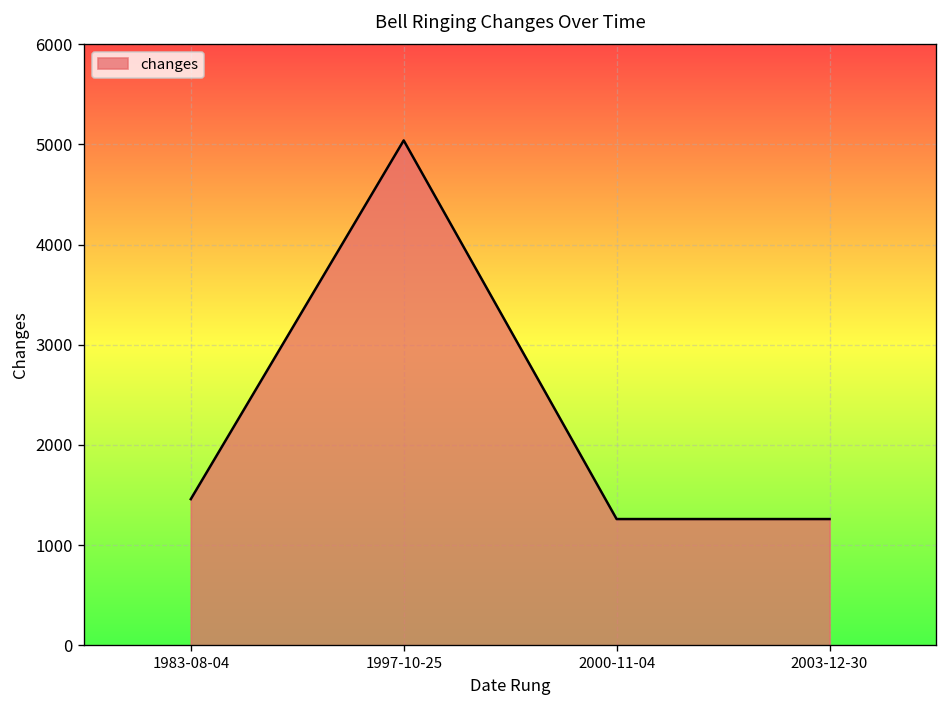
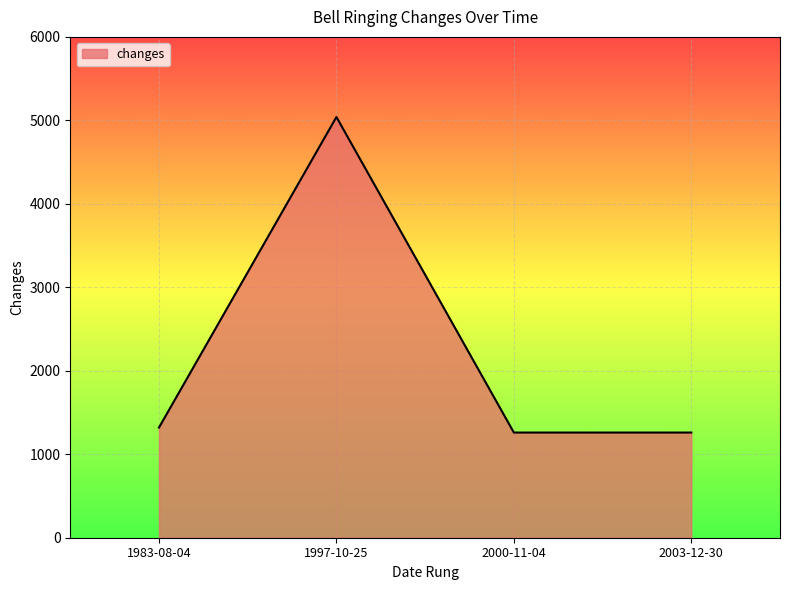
  {
-   "1983-08-04": 1500,
+   "1983-08-04": 1300,
    "1997-10-25": 5000,
    "2000-11-04": 1300,
    "2003-12-30": 1300
  }
